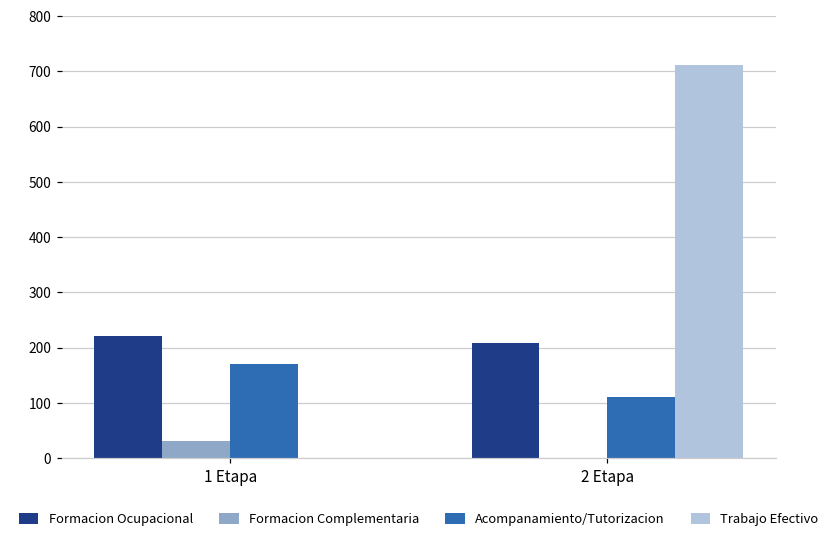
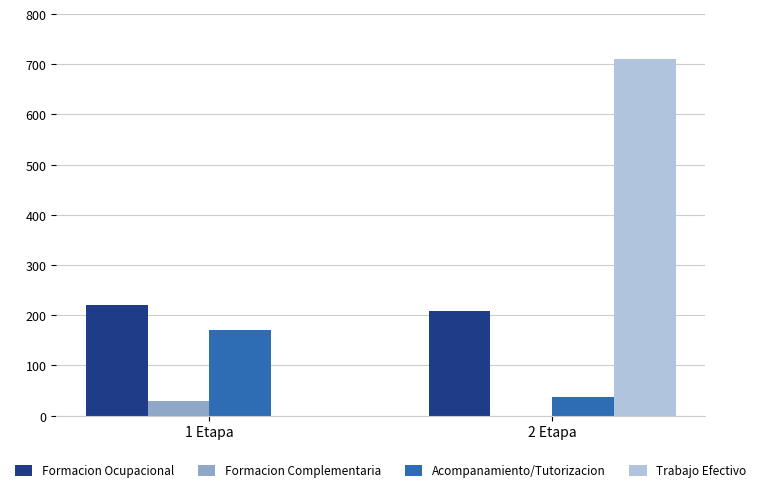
  {
    "Formacion Ocupacional": {
      "1 Etapa": 220,
      "2 Etapa": 210
    },
    "Acompanamiento/Tutorizacion": {
      "1 Etapa": 170,
-     "2 Etapa": 110
+     "2 Etapa": 40
    }
  }
